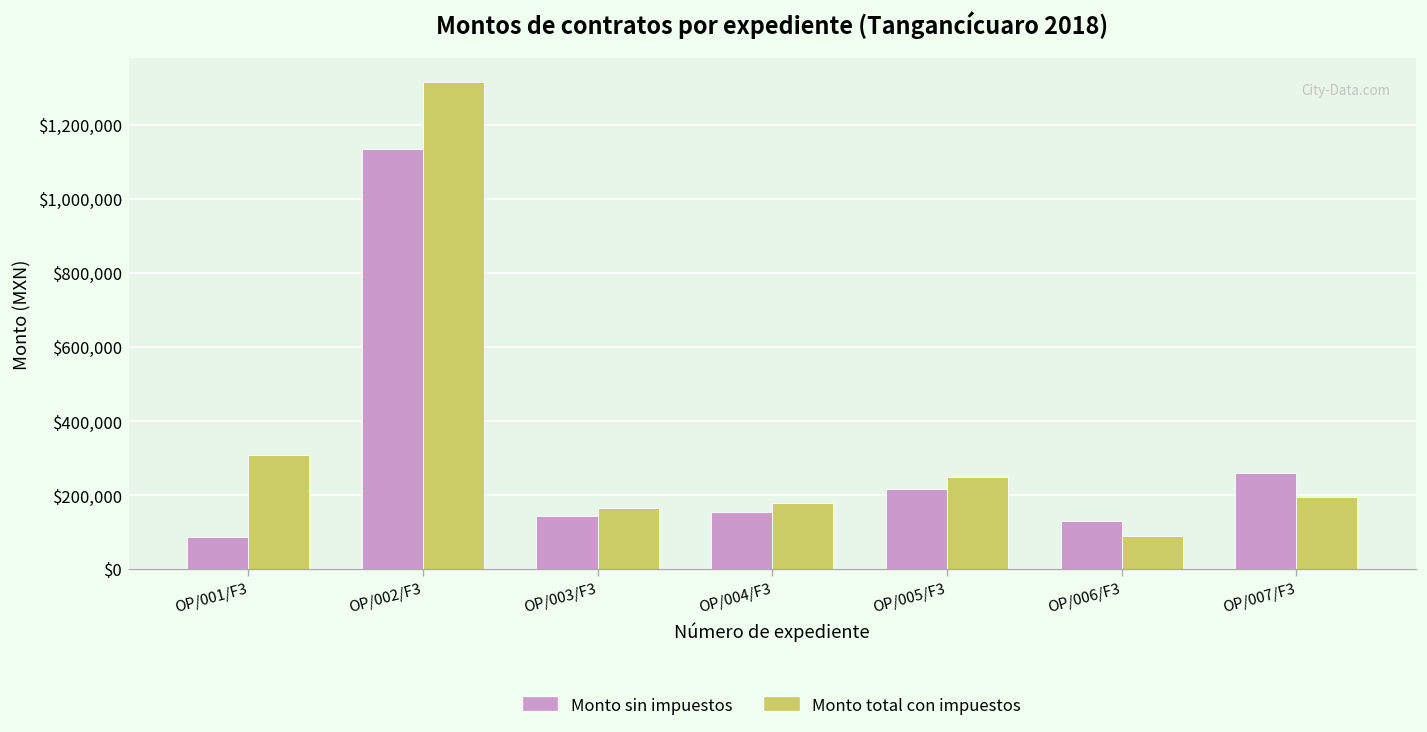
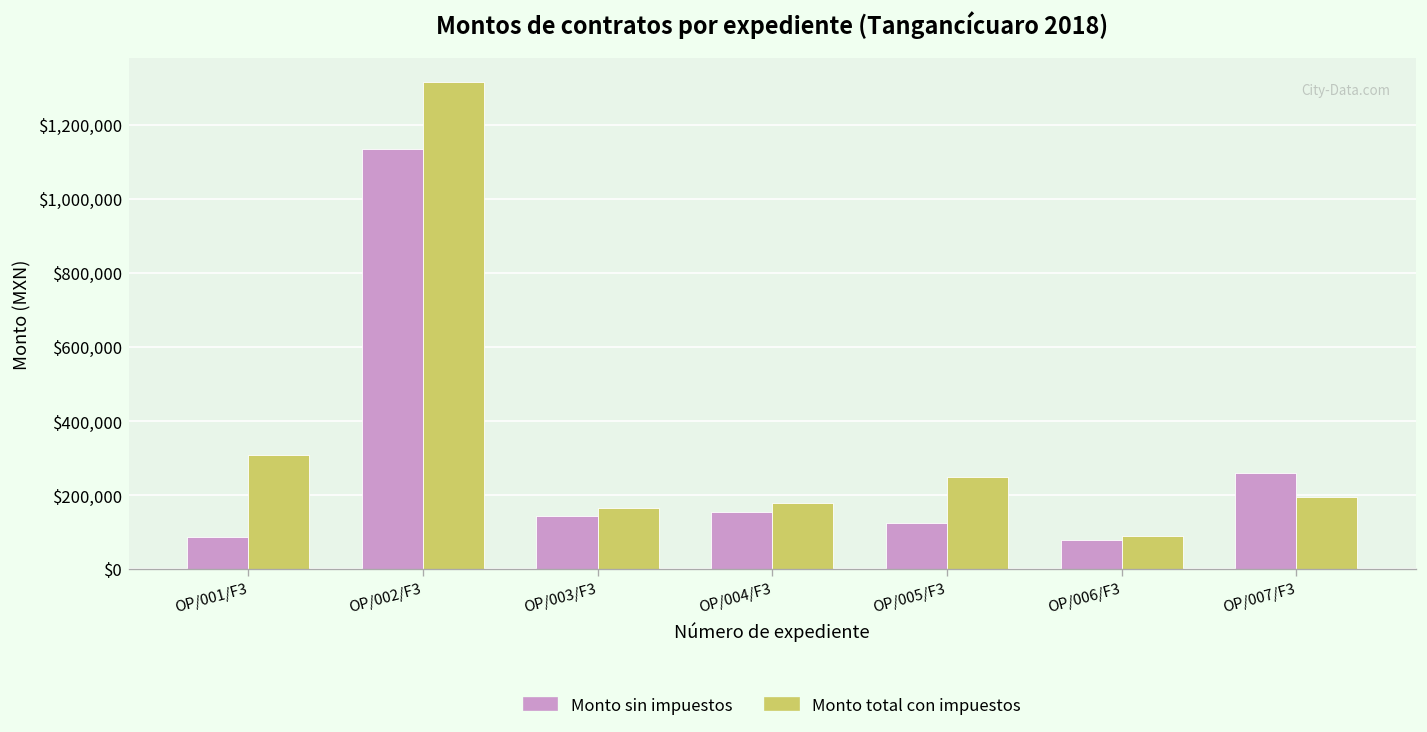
  {
    "Monto sin impuestos": {
      "OP/001/F3": "$90,000",
      "OP/002/F3": "$1,130,000",
      "OP/003/F3": "$140,000",
      "OP/004/F3": "$150,000",
-     "OP/005/F3": "$210,000",
-     "OP/006/F3": "$130,000",
+     "OP/005/F3": "$120,000",
+     "OP/006/F3": "$80,000",
      "OP/007/F3": "$260,000"
    },
    "Monto total con impuestos": {
      "OP/001/F3": "$310,000",
      "OP/002/F3": "$1,320,000",
      "OP/003/F3": "$170,000",
      "OP/004/F3": "$180,000",
      "OP/005/F3": "$250,000",
      "OP/006/F3": "$90,000",
      "OP/007/F3": "$190,000"
    }
  }
